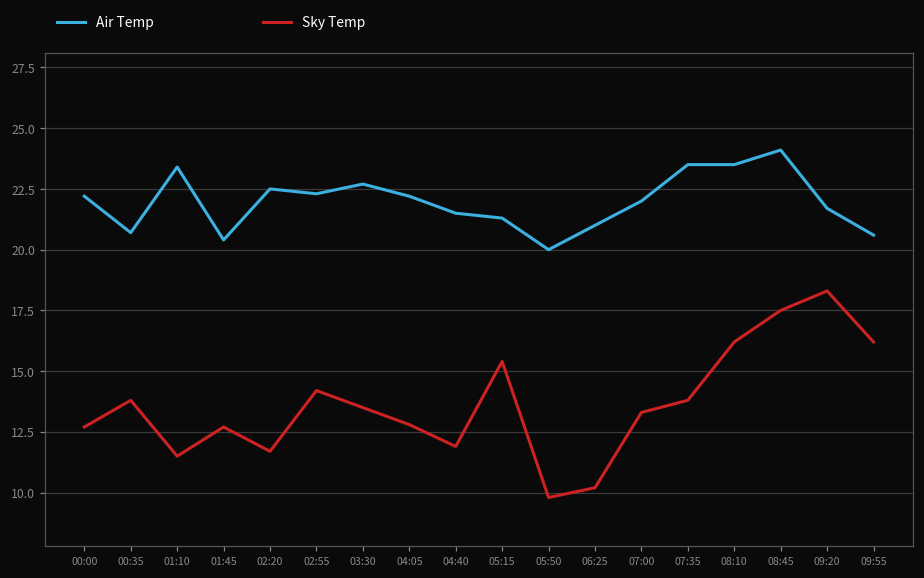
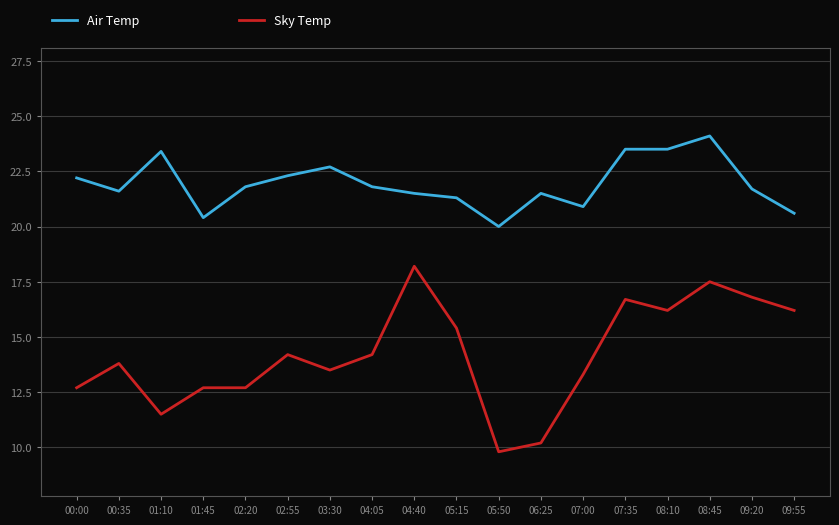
  {
    "Air Temp": {
      "00:00": 22.2,
-     "00:35": 20.7,
+     "00:35": 21.6,
      "01:10": 23.4,
      "01:45": 20.4,
-     "02:20": 22.5,
+     "02:20": 21.8,
      "02:55": 22.3,
      "03:30": 22.7,
-     "04:05": 22.2,
+     "04:05": 21.8,
      "04:40": 21.5,
      "05:15": 21.3,
      "05:50": 20.0,
-     "06:25": 21.0,
-     "07:00": 22.0,
+     "06:25": 21.5,
+     "07:00": 20.9,
      "07:35": 23.5,
      "08:10": 23.5,
      "08:45": 24.1,
      "09:20": 21.7,
      "09:55": 20.6
    },
    "Sky Temp": {
      "00:00": 12.7,
      "00:35": 13.8,
      "01:10": 11.5,
      "01:45": 12.7,
-     "02:20": 11.7,
+     "02:20": 12.7,
      "02:55": 14.2,
      "03:30": 13.5,
-     "04:05": 12.8,
-     "04:40": 11.9,
+     "04:05": 14.2,
+     "04:40": 18.2,
      "05:15": 15.4,
      "05:50": 9.8,
      "06:25": 10.2,
      "07:00": 13.3,
-     "07:35": 13.8,
+     "07:35": 16.7,
      "08:10": 16.2,
      "08:45": 17.5,
-     "09:20": 18.3,
+     "09:20": 16.8,
      "09:55": 16.2
    }
  }
